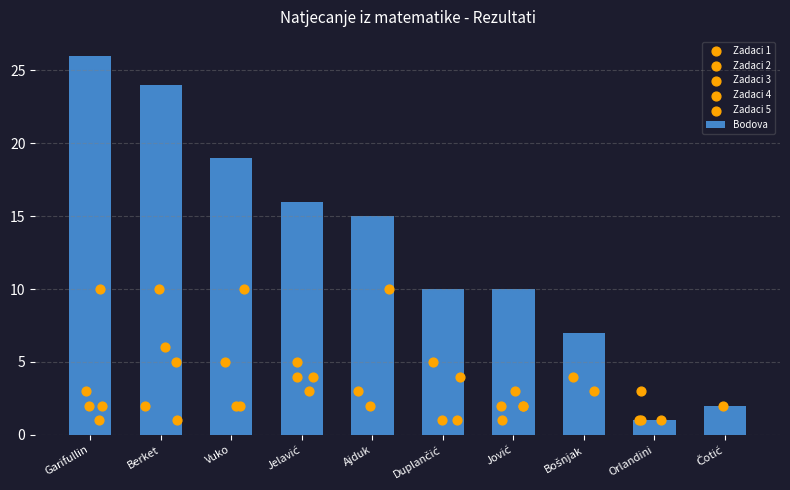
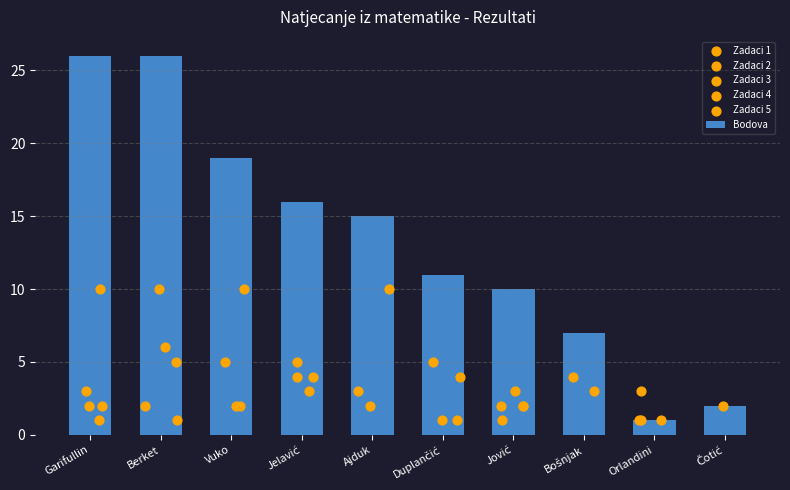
  {
    "Bodova": {
      "Garifullin": 26,
-     "Berket": 24,
+     "Berket": 26,
      "Vuko": 19,
      "Jelavić": 16,
      "Ajduk": 15,
-     "Duplančić": 10,
+     "Duplančić": 11,
      "Jović": 10,
      "Bošnjak": 7,
      "Orlandini": 1,
      "Čotić": 2
    }
  }
